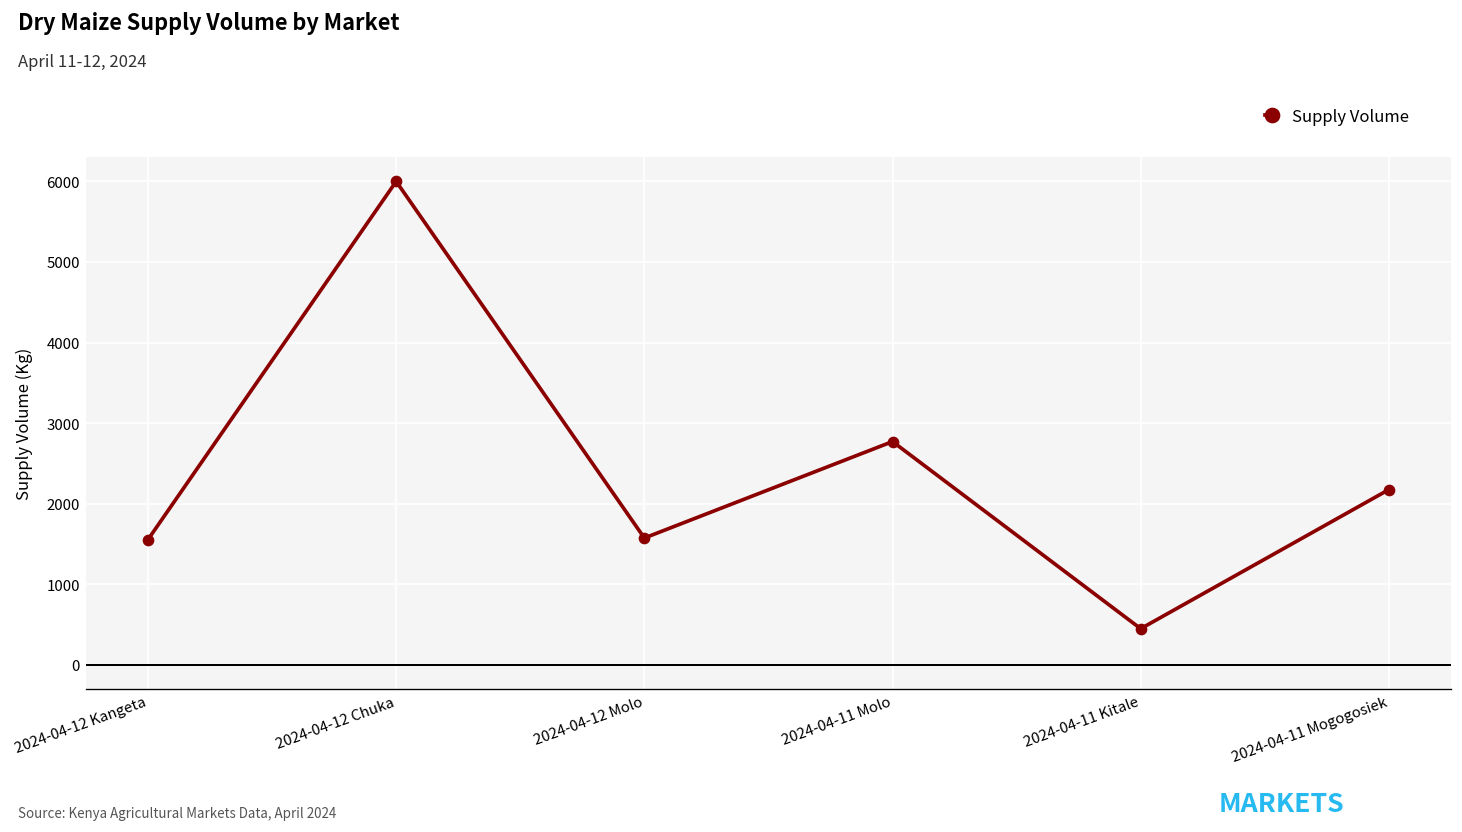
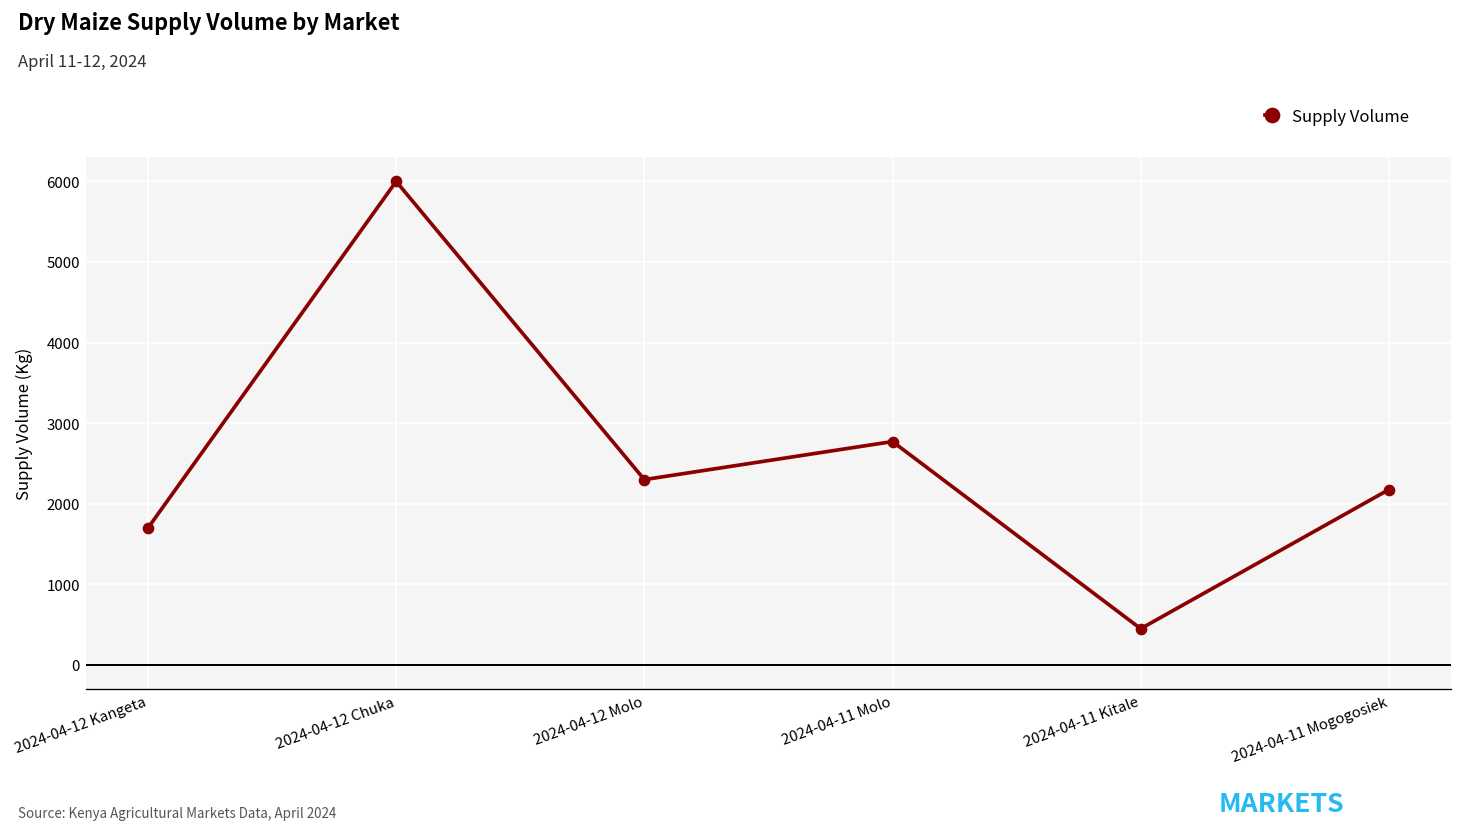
  {
-   "2024-04-12 Kangeta": 1600,
+   "2024-04-12 Kangeta": 1700,
    "2024-04-12 Chuka": 6000,
-   "2024-04-12 Molo": 1600,
+   "2024-04-12 Molo": 2300,
    "2024-04-11 Molo": 2800,
    "2024-04-11 Kitale": 500,
    "2024-04-11 Mogogosiek": 2200
  }
